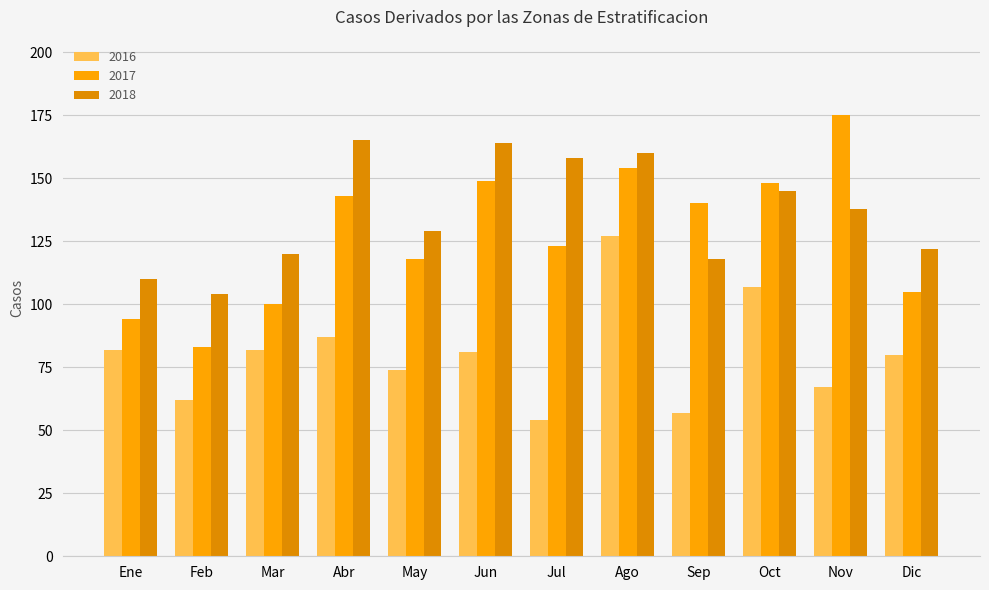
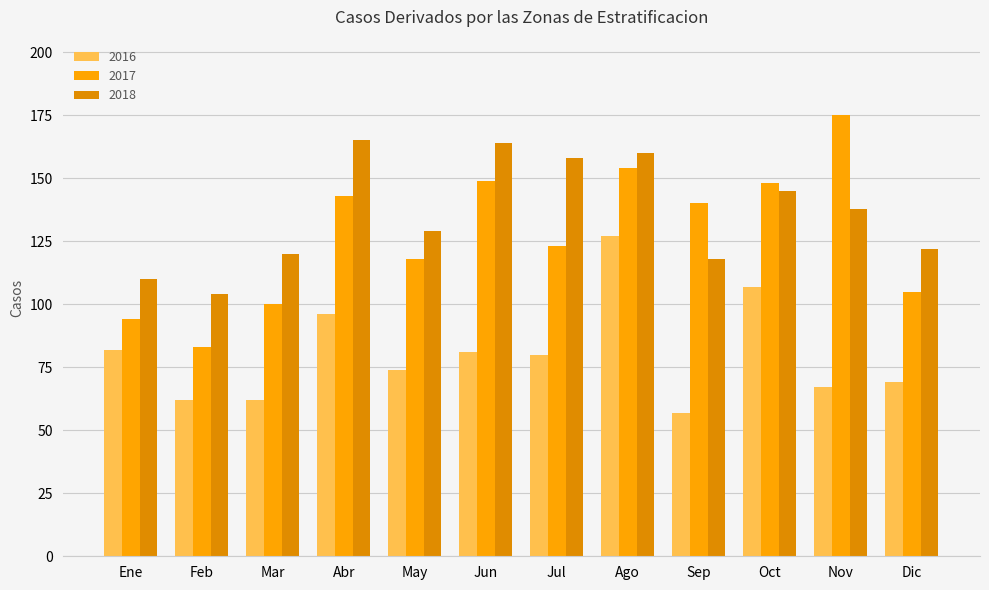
  {
    "2016": {
      "Ene": 82,
      "Feb": 62,
-     "Mar": 82,
-     "Abr": 87,
+     "Mar": 62,
+     "Abr": 96,
      "May": 74,
      "Jun": 81,
-     "Jul": 54,
+     "Jul": 80,
      "Ago": 127,
      "Sep": 57,
      "Oct": 107,
      "Nov": 67,
-     "Dic": 80
+     "Dic": 69
    }
  }
